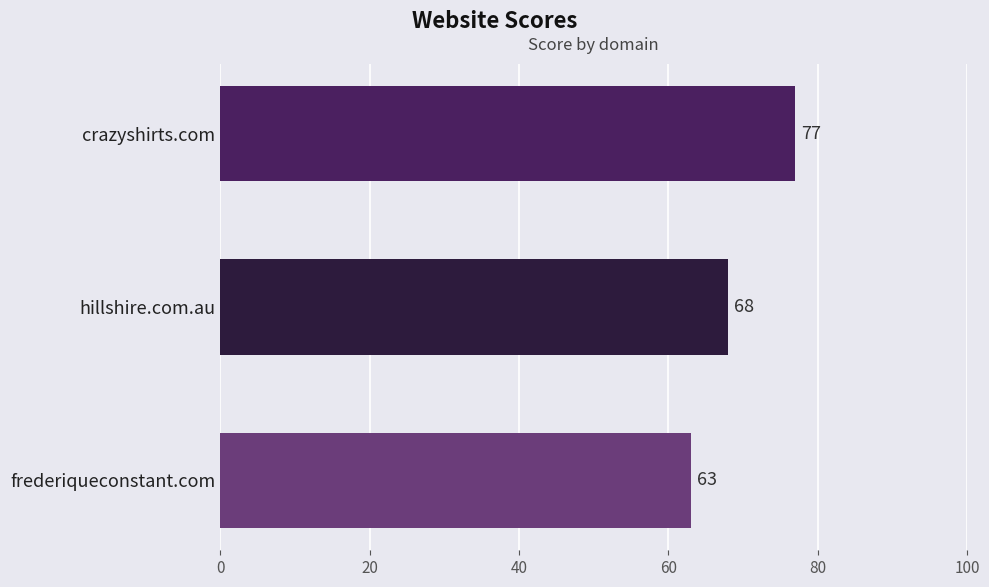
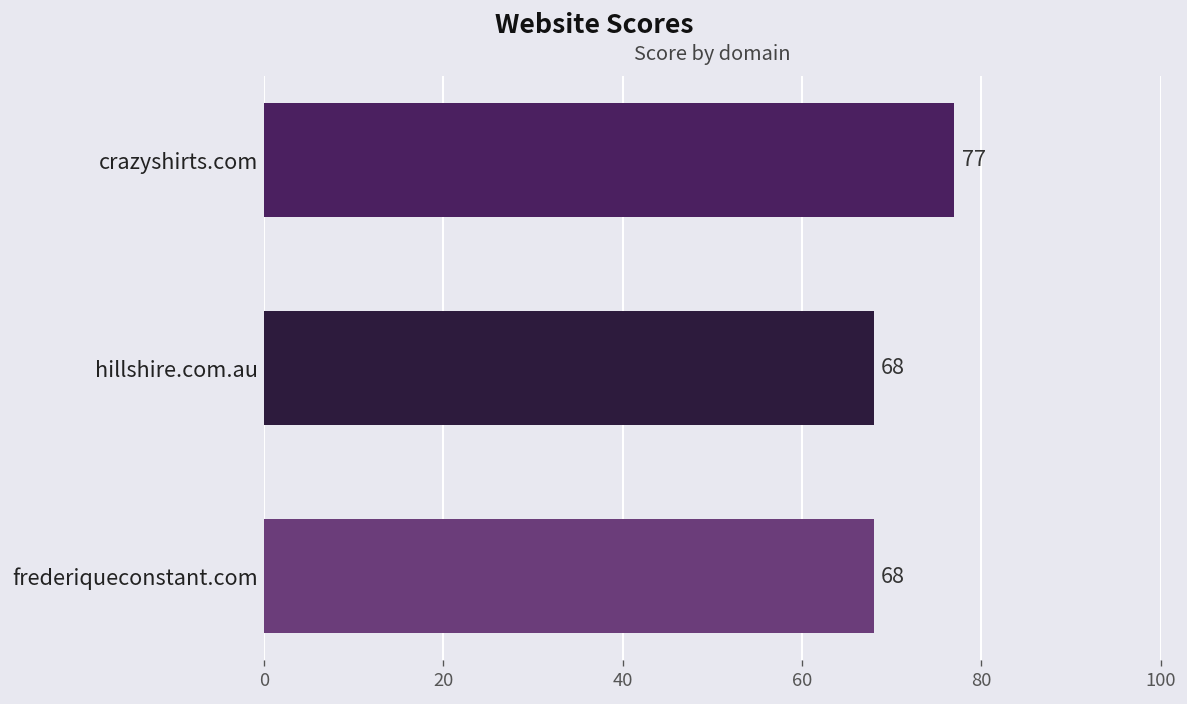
  {
    "crazyshirts.com": 77,
    "hillshire.com.au": 68,
-   "frederiqueconstant.com": 63
+   "frederiqueconstant.com": 68
  }
